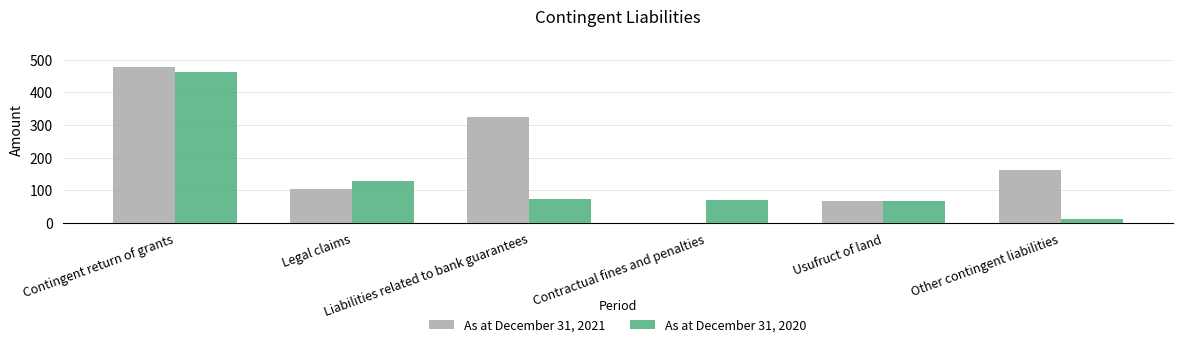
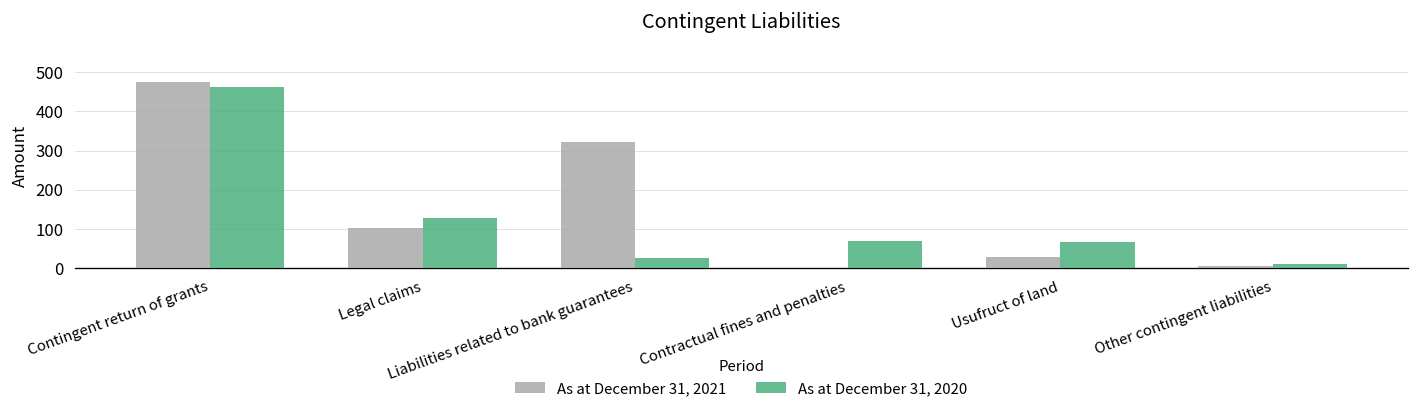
  {
    "As at December 31, 2021": {
      "Contingent return of grants": 480,
      "Legal claims": 100,
      "Liabilities related to bank guarantees": 320,
      "Contractual fines and penalties": 0,
-     "Usufruct of land": 70,
-     "Other contingent liabilities": 160
+     "Usufruct of land": 30,
+     "Other contingent liabilities": 10
    },
    "As at December 31, 2020": {
      "Contingent return of grants": 460,
      "Legal claims": 130,
-     "Liabilities related to bank guarantees": 80,
+     "Liabilities related to bank guarantees": 30,
      "Contractual fines and penalties": 70,
      "Usufruct of land": 70,
      "Other contingent liabilities": 10
    }
  }
